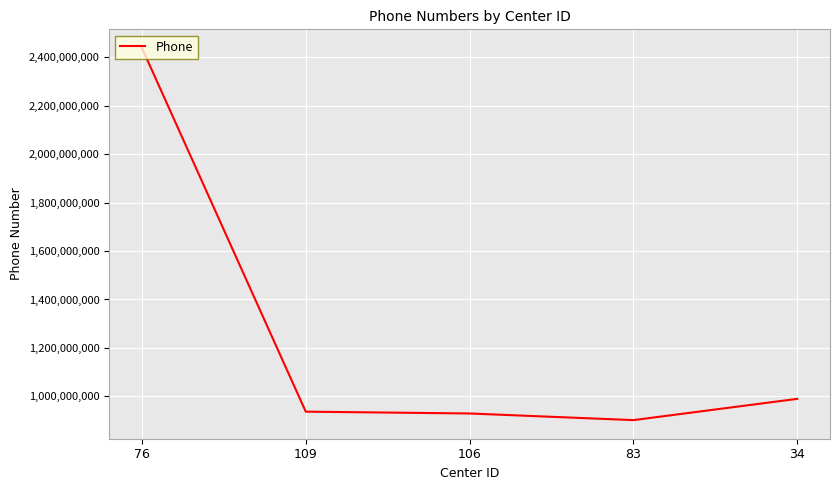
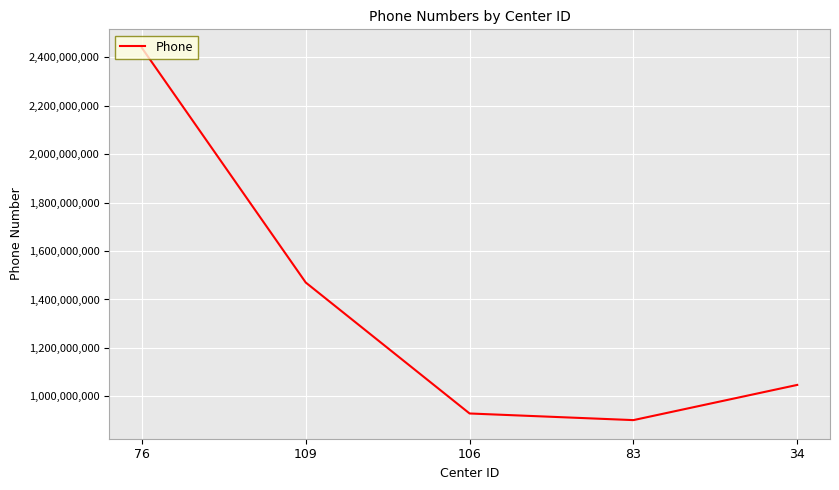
  {
-   "109": "940,000,000",
+   "109": "1,470,000,000",
    "106": "930,000,000",
    "83": "900,000,000",
-   "34": "990,000,000"
+   "34": "1,050,000,000"
  }
